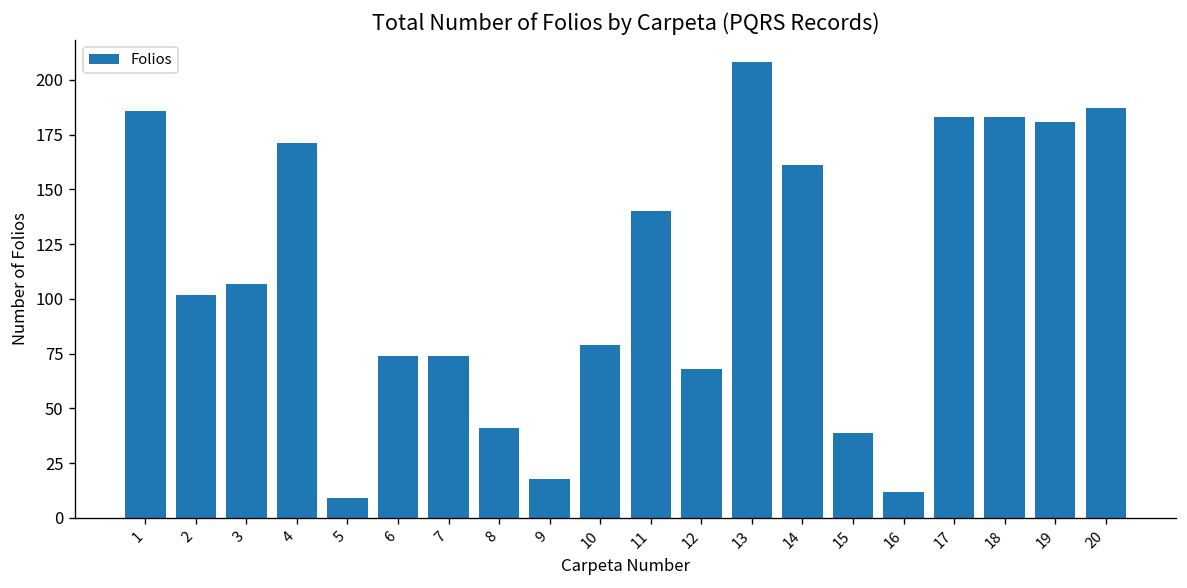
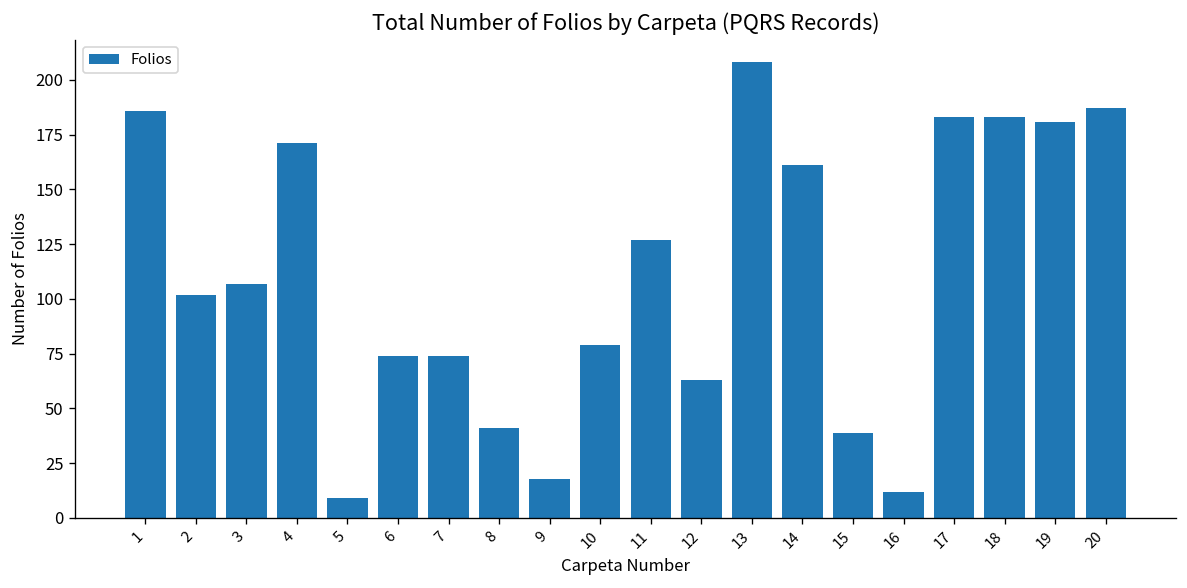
  {
    "1": 186,
    "2": 102,
    "3": 107,
    "4": 171,
    "5": 9,
    "6": 74,
    "7": 74,
    "8": 41,
    "9": 18,
    "10": 79,
-   "11": 140,
-   "12": 68,
+   "11": 127,
+   "12": 63,
    "13": 208,
    "14": 161,
    "15": 39,
    "16": 12,
    "17": 183,
    "18": 183,
    "19": 181,
    "20": 187
  }
